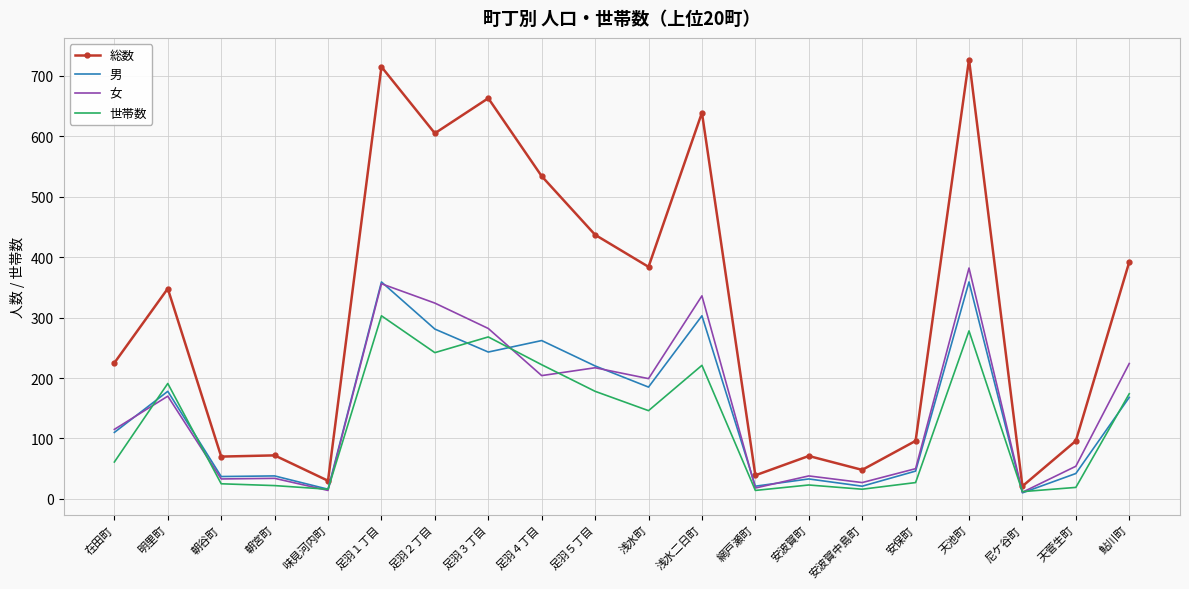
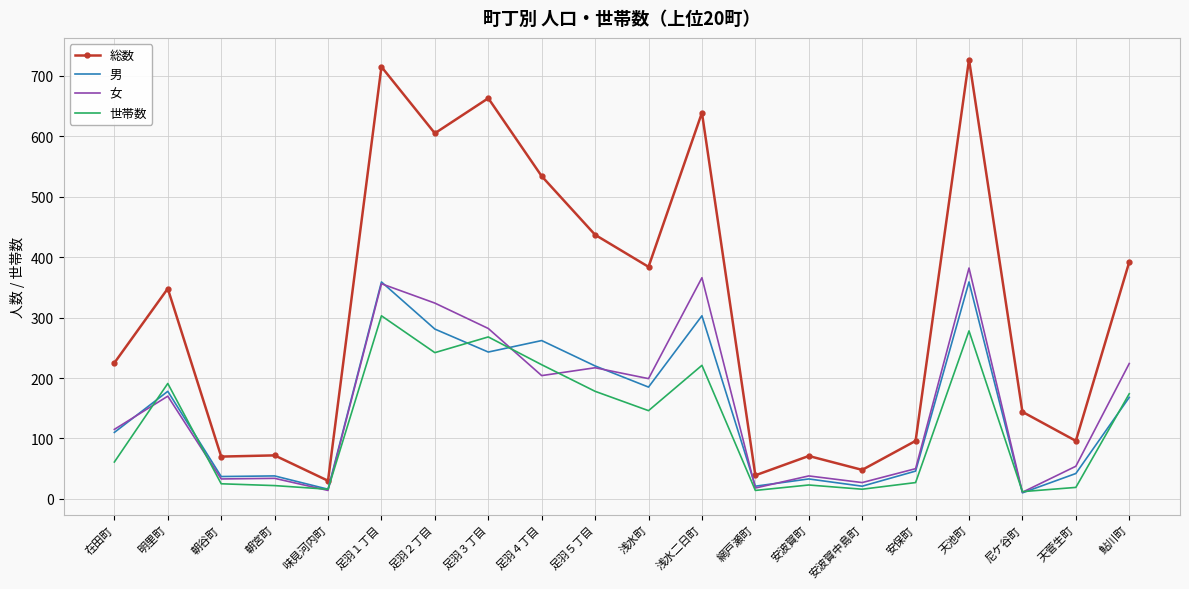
  {
    "総数": {
      "在田町": 230,
      "明里町": 350,
      "朝谷町": 70,
      "朝宮町": 70,
      "味見河内町": 30,
      "足羽１丁目": 720,
      "足羽２丁目": 610,
      "足羽３丁目": 660,
      "足羽４丁目": 530,
      "足羽５丁目": 440,
      "浅水町": 380,
      "浅水二日町": 640,
      "網戸瀬町": 40,
      "安波賀町": 70,
      "安波賀中島町": 50,
      "安保町": 100,
      "天池町": 730,
-     "尼ケ谷町": 20,
+     "尼ケ谷町": 140,
      "天菅生町": 100,
      "鮎川町": 390
    },
    "男": {
      "在田町": 110,
      "明里町": 180,
      "足羽２丁目": 280,
      "足羽３丁目": 240,
      "足羽４丁目": 260,
      "浅水町": 190,
      "浅水二日町": 300,
      "安波賀町": 30,
      "安波賀中島町": 20,
      "天池町": 360,
      "天菅生町": 40,
      "鮎川町": 170
    },
    "女": {
      "在田町": 120,
      "明里町": 170,
      "足羽２丁目": 320,
      "足羽３丁目": 280,
      "足羽４丁目": 200,
      "浅水町": 200,
-     "浅水二日町": 340,
+     "浅水二日町": 370,
      "安波賀町": 40,
      "安波賀中島町": 30,
      "天池町": 380,
      "天菅生町": 50,
      "鮎川町": 220
    },
    "世帯数": {
      "在田町": 60,
      "明里町": 190,
      "朝谷町": 30,
      "朝宮町": 20,
      "足羽１丁目": 300,
      "足羽２丁目": 240,
      "足羽３丁目": 270,
      "足羽４丁目": 220,
      "足羽５丁目": 180,
      "浅水町": 150,
      "浅水二日町": 220,
      "安波賀町": 20,
      "安波賀中島町": 20,
      "安保町": 30,
      "天池町": 280,
      "天菅生町": 20,
      "鮎川町": 170
    }
  }
